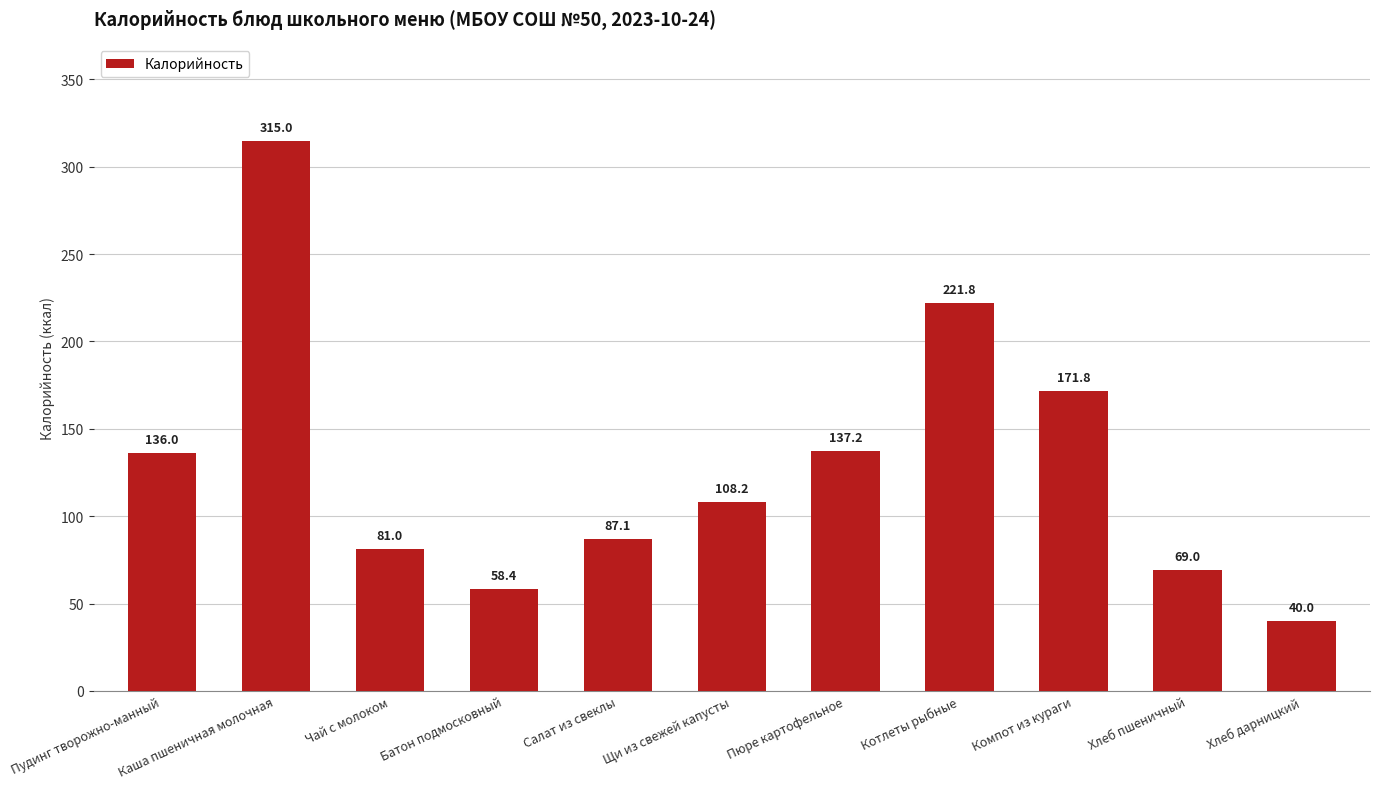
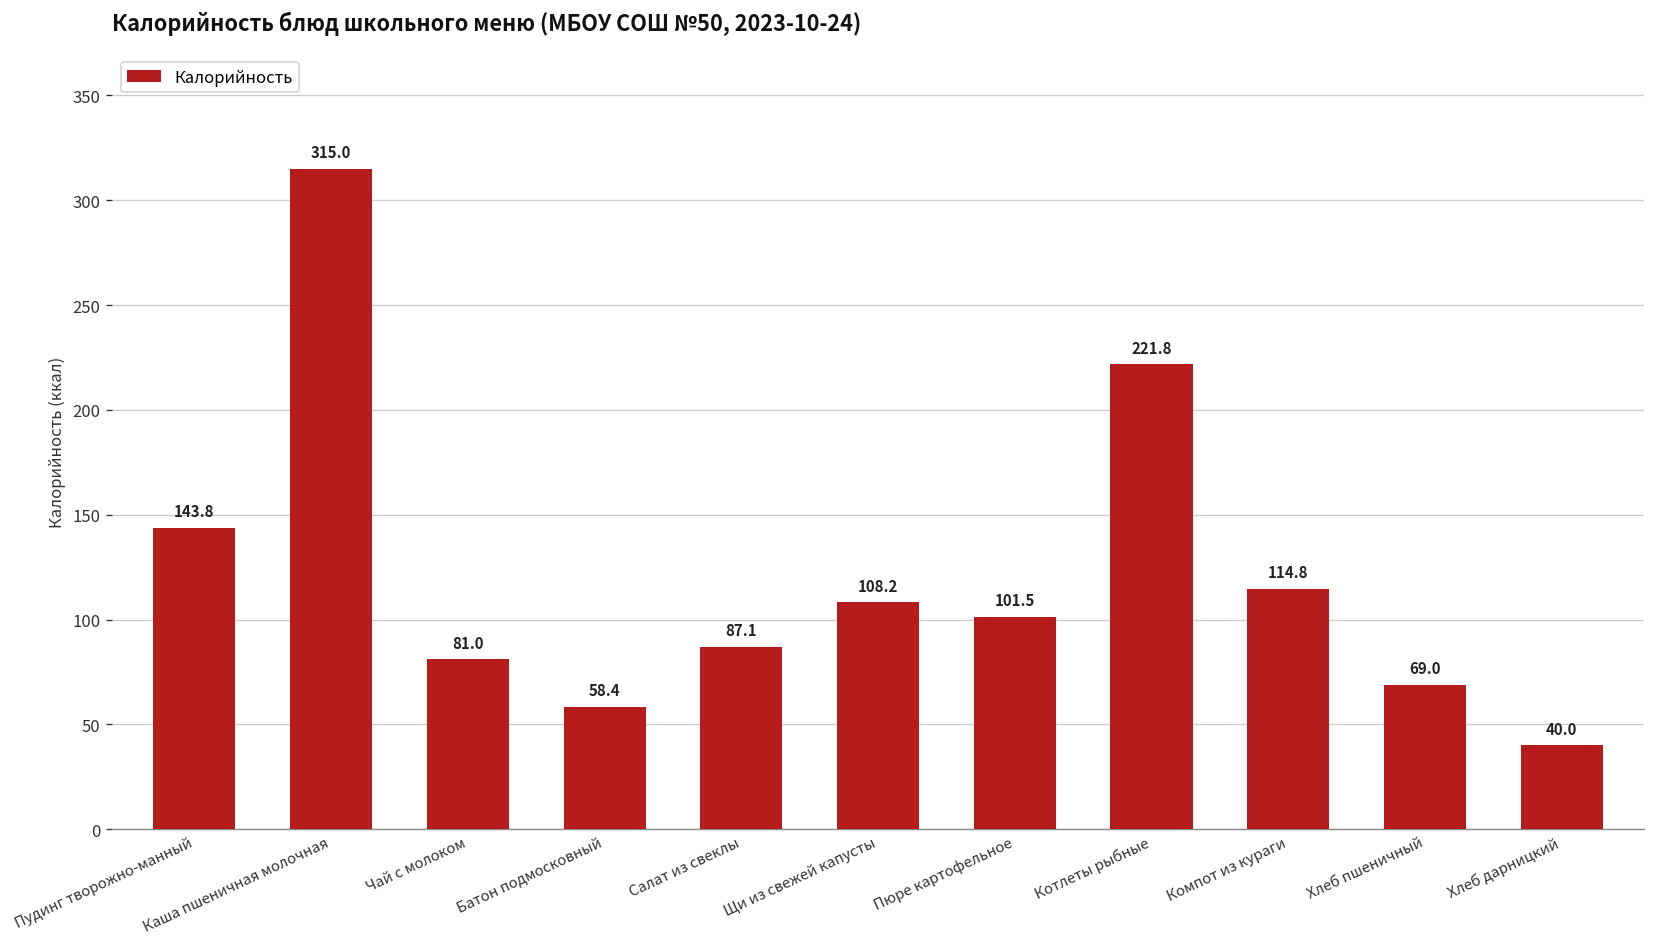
  {
-   "Пудинг творожно-манный": 136.0,
+   "Пудинг творожно-манный": 143.8,
    "Каша пшеничная молочная": 315.0,
    "Чай с молоком": 81.0,
    "Батон подмосковный": 58.4,
    "Салат из свеклы": 87.1,
    "Щи из свежей капусты": 108.2,
-   "Пюре картофельное": 137.2,
+   "Пюре картофельное": 101.5,
    "Котлеты рыбные": 221.8,
-   "Компот из кураги": 171.8,
+   "Компот из кураги": 114.8,
    "Хлеб пшеничный": 69.0,
    "Хлеб дарницкий": 40.0
  }
